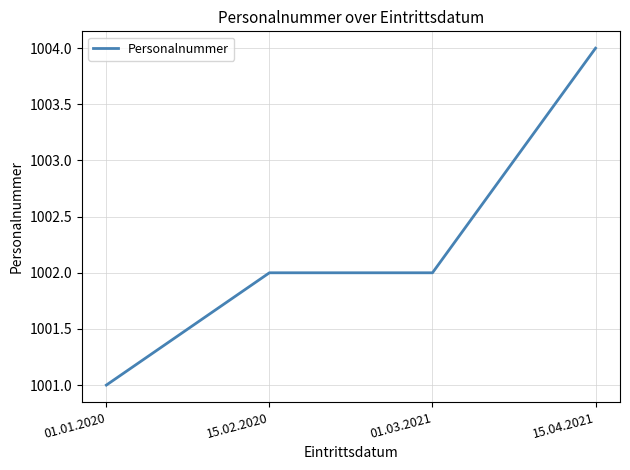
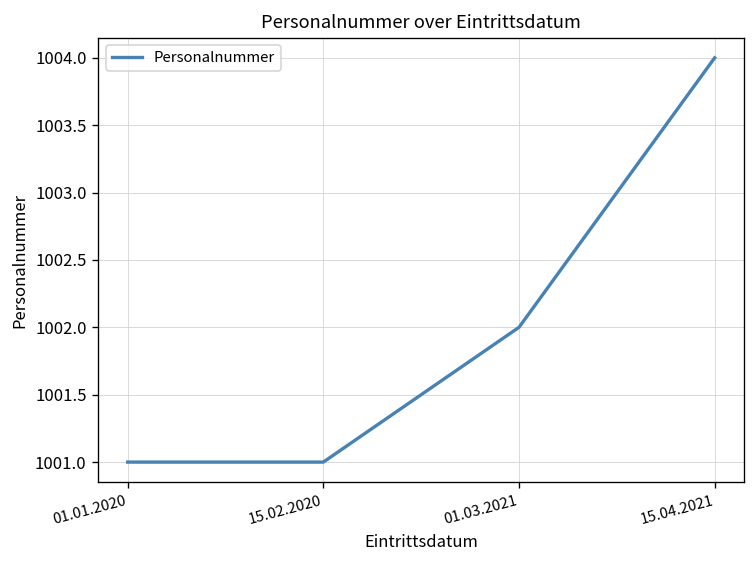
  {
    "01.01.2020": 1001,
-   "15.02.2020": 1002,
+   "15.02.2020": 1001,
    "01.03.2021": 1002,
    "15.04.2021": 1004
  }
